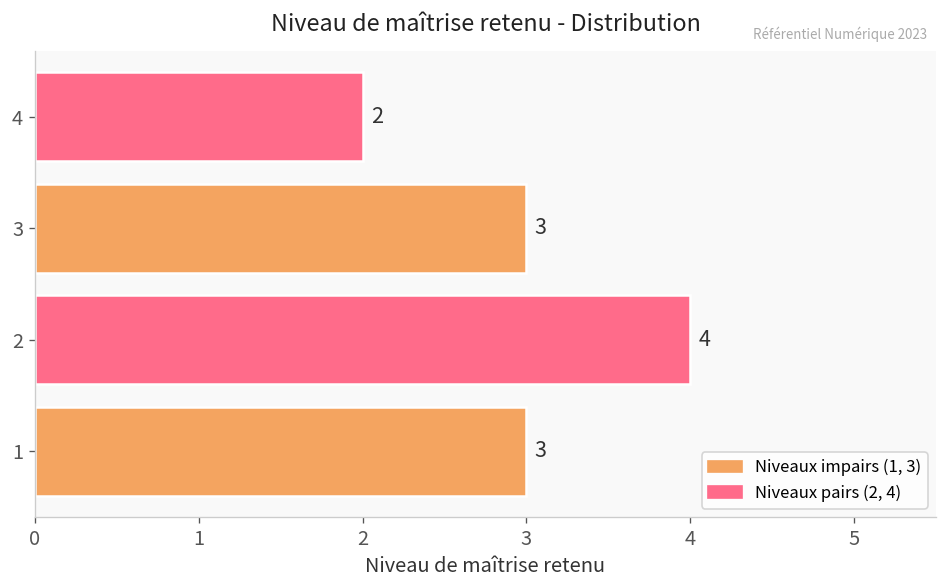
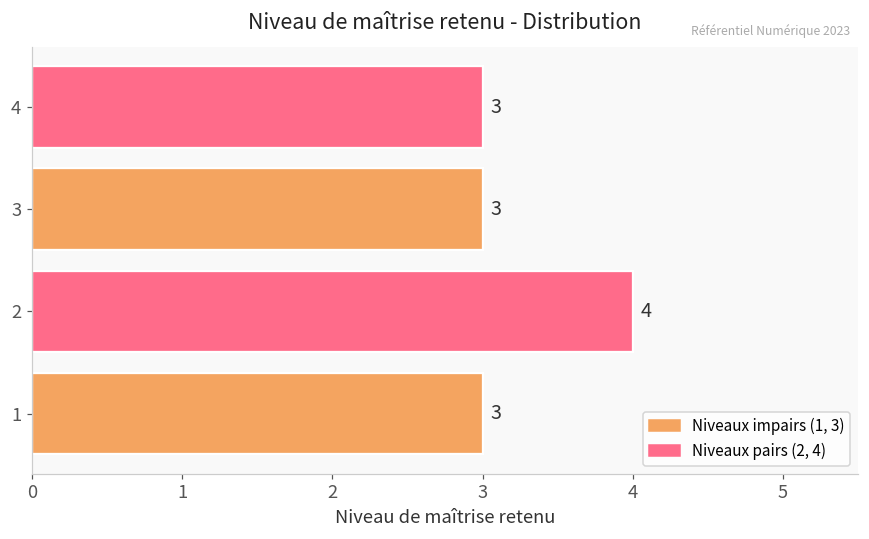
  {
-   "4": 2,
+   "4": 3,
    "3": 3,
    "2": 4,
    "1": 3
  }
